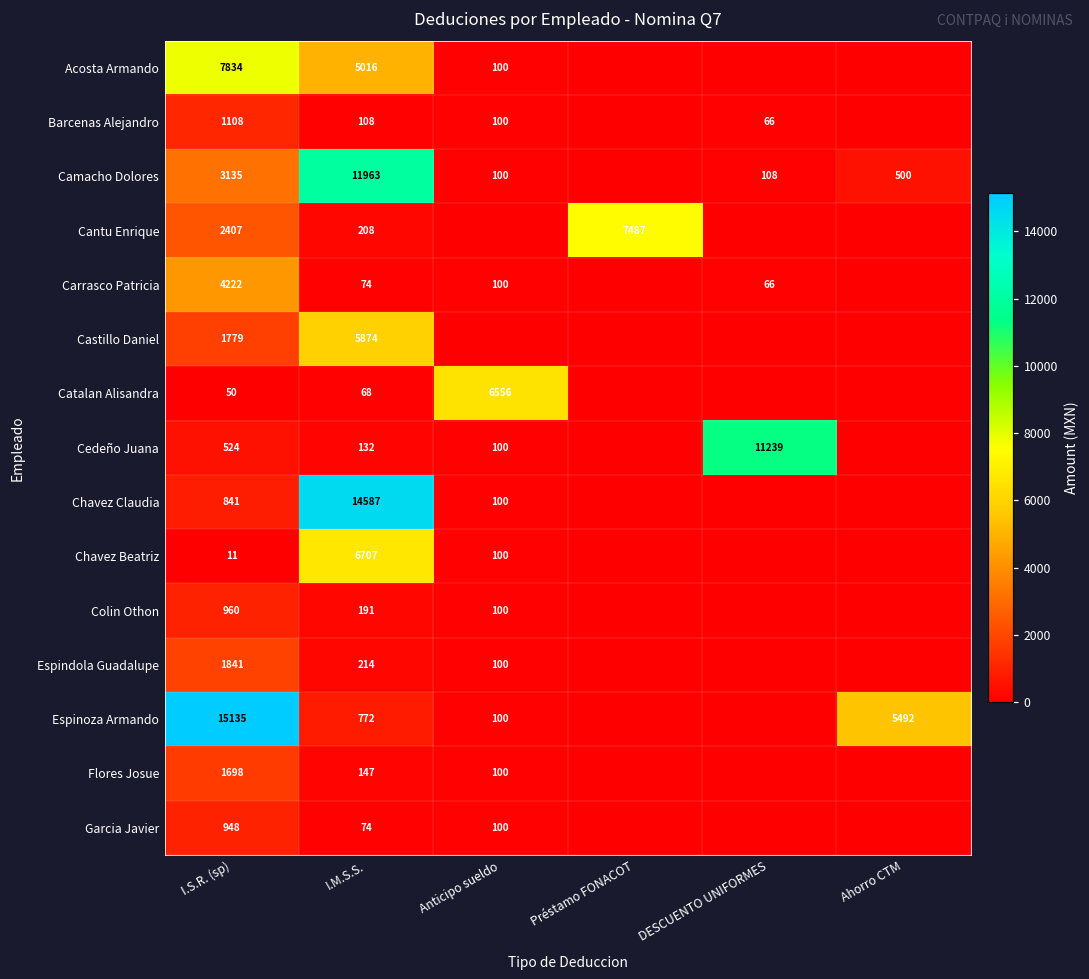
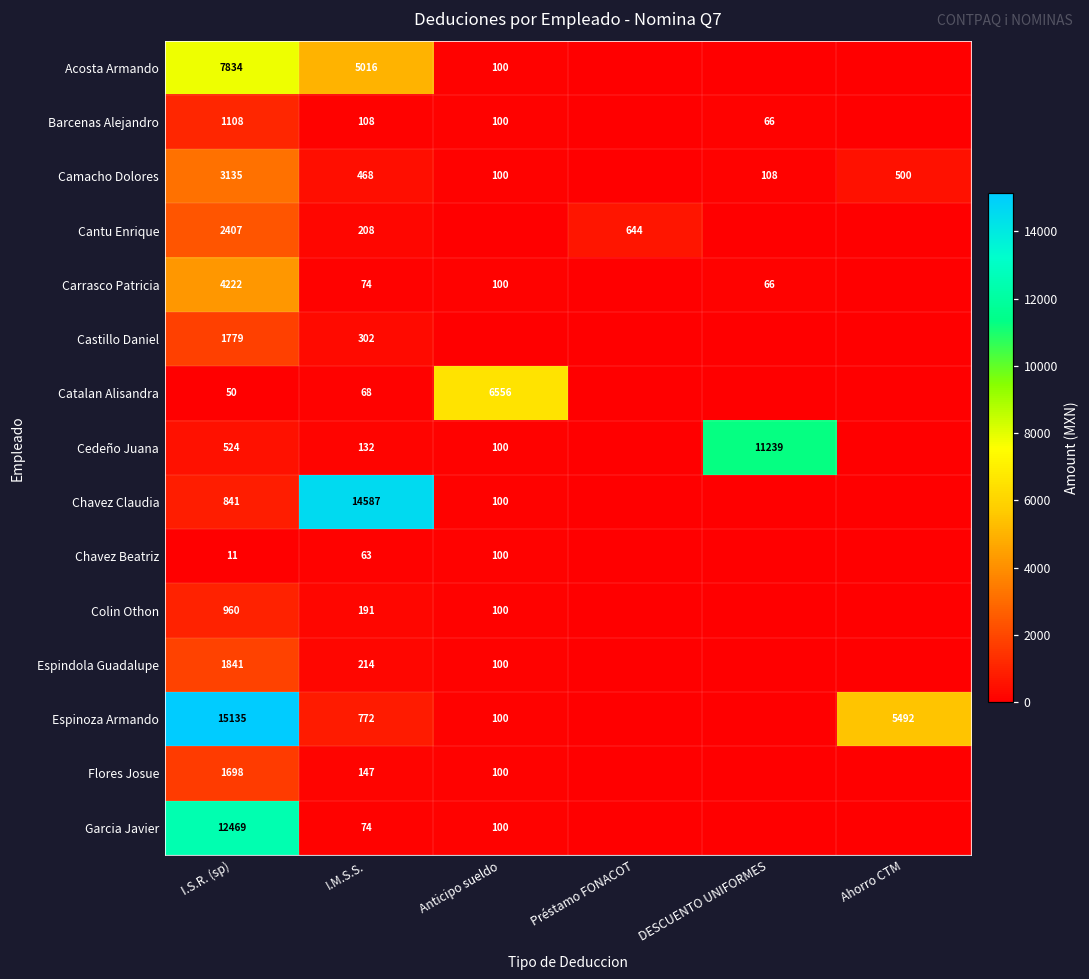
  {
    "Acosta Armando": {
      "I.S.R. (sp)": 7834,
      "I.M.S.S.": 5016,
      "Anticipo sueldo": 100
    },
    "Barcenas Alejandro": {
      "I.S.R. (sp)": 1108,
      "I.M.S.S.": 108,
      "Anticipo sueldo": 100,
      "DESCUENTO UNIFORMES": 66
    },
    "Camacho Dolores": {
      "I.S.R. (sp)": 3135,
-     "I.M.S.S.": 11963,
+     "I.M.S.S.": 468,
      "Anticipo sueldo": 100,
      "DESCUENTO UNIFORMES": 108,
      "Ahorro CTM": 500
    },
    "Cantu Enrique": {
      "I.S.R. (sp)": 2407,
      "I.M.S.S.": 208,
-     "Préstamo FONACOT": 7487
+     "Préstamo FONACOT": 644
    },
    "Carrasco Patricia": {
      "I.S.R. (sp)": 4222,
      "I.M.S.S.": 74,
      "Anticipo sueldo": 100,
      "DESCUENTO UNIFORMES": 66
    },
    "Castillo Daniel": {
      "I.S.R. (sp)": 1779,
-     "I.M.S.S.": 5874
+     "I.M.S.S.": 302
    },
    "Catalan Alisandra": {
      "I.S.R. (sp)": 50,
      "I.M.S.S.": 68,
      "Anticipo sueldo": 6556
    },
    "Cedeño Juana": {
      "I.S.R. (sp)": 524,
      "I.M.S.S.": 132,
      "Anticipo sueldo": 100,
      "DESCUENTO UNIFORMES": 11239
    },
    "Chavez Claudia": {
      "I.S.R. (sp)": 841,
      "I.M.S.S.": 14587,
      "Anticipo sueldo": 100
    },
    "Chavez Beatriz": {
      "I.S.R. (sp)": 11,
-     "I.M.S.S.": 6707,
+     "I.M.S.S.": 63,
      "Anticipo sueldo": 100
    },
    "Colin Othon": {
      "I.S.R. (sp)": 960,
      "I.M.S.S.": 191,
      "Anticipo sueldo": 100
    },
    "Espindola Guadalupe": {
      "I.S.R. (sp)": 1841,
      "I.M.S.S.": 214,
      "Anticipo sueldo": 100
    },
    "Espinoza Armando": {
      "I.S.R. (sp)": 15135,
      "I.M.S.S.": 772,
      "Anticipo sueldo": 100,
      "Ahorro CTM": 5492
    },
    "Flores Josue": {
      "I.S.R. (sp)": 1698,
      "I.M.S.S.": 147,
      "Anticipo sueldo": 100
    },
    "Garcia Javier": {
-     "I.S.R. (sp)": 948,
+     "I.S.R. (sp)": 12469,
      "I.M.S.S.": 74,
      "Anticipo sueldo": 100
    }
  }
